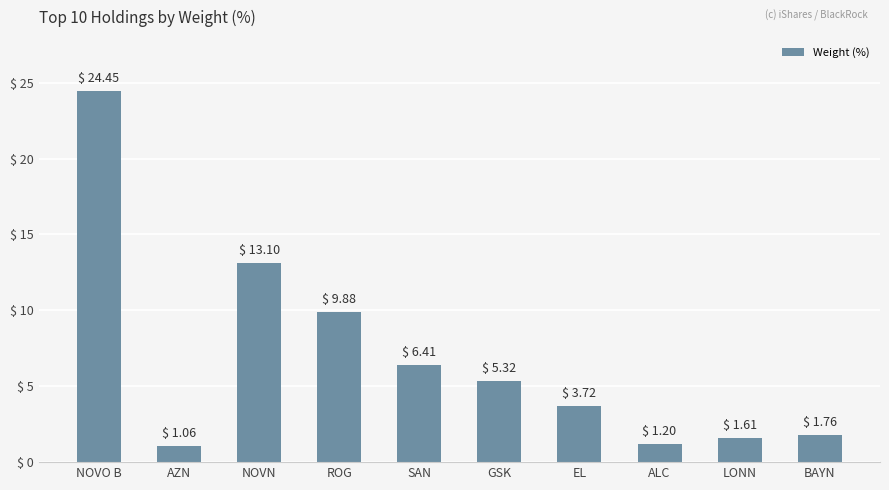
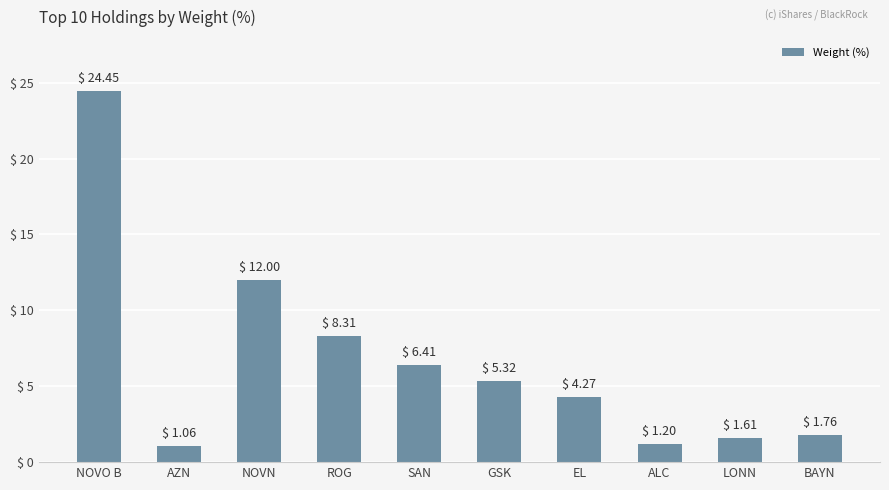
  {
    "NOVO B": 24.45,
    "AZN": 1.06,
-   "NOVN": 13.10,
-   "ROG": 9.88,
+   "NOVN": 12.00,
+   "ROG": 8.31,
    "SAN": 6.41,
    "GSK": 5.32,
-   "EL": 3.72,
+   "EL": 4.27,
    "ALC": 1.20,
    "LONN": 1.61,
    "BAYN": 1.76
  }
